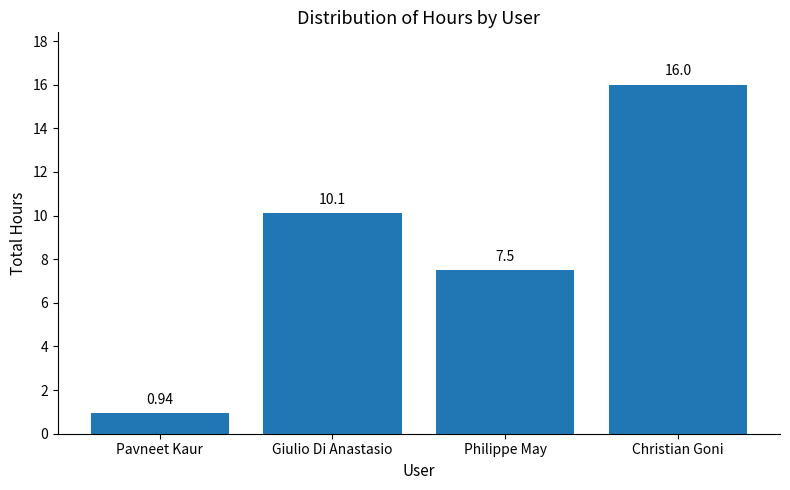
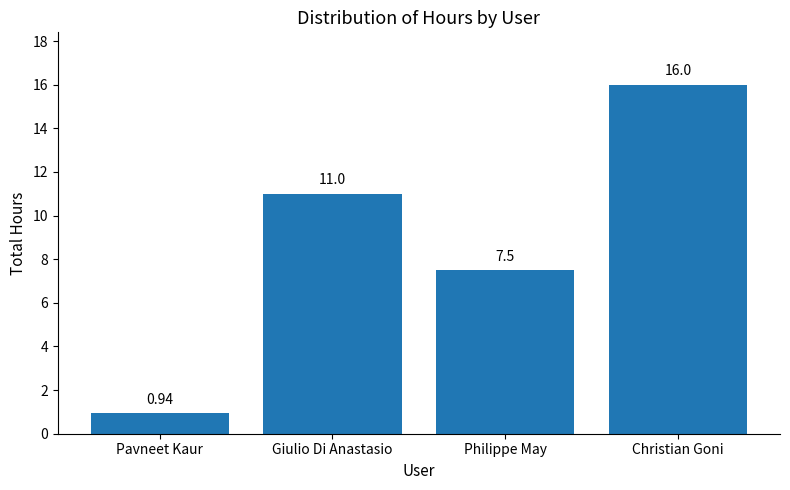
  {
    "Pavneet Kaur": 0.94,
-   "Giulio Di Anastasio": 10.1,
+   "Giulio Di Anastasio": 11.0,
    "Philippe May": 7.5,
    "Christian Goni": 16.0
  }
